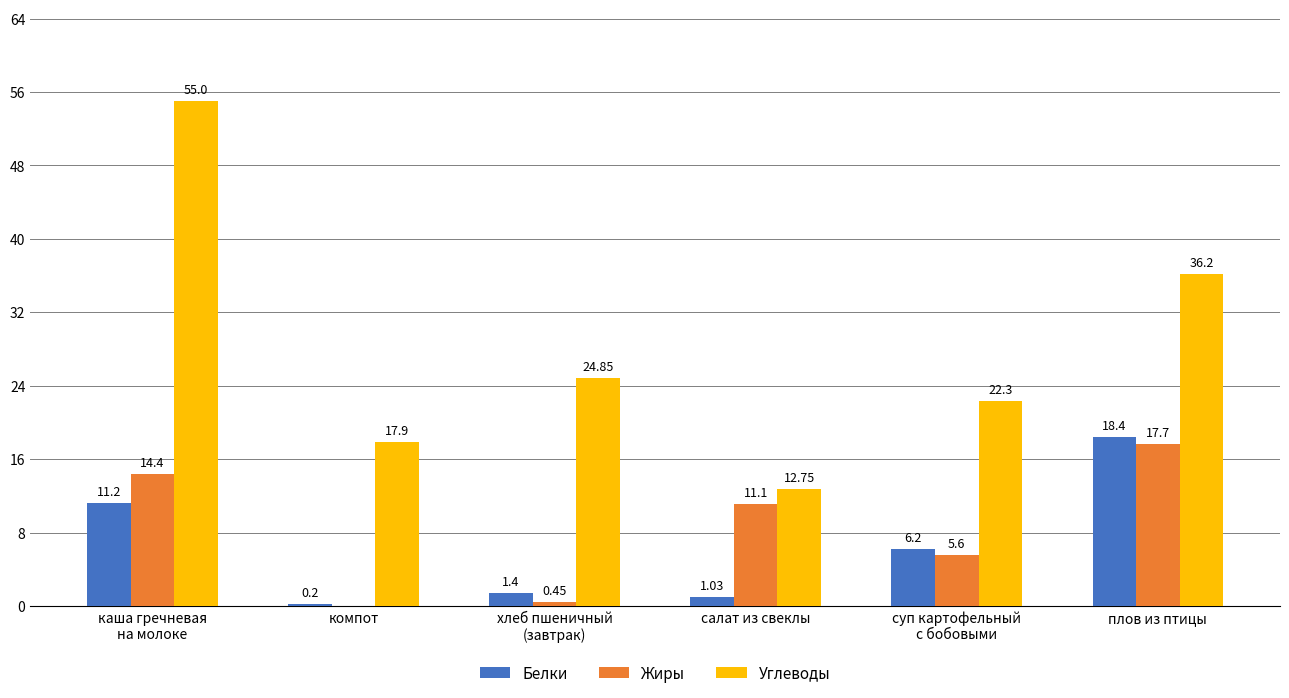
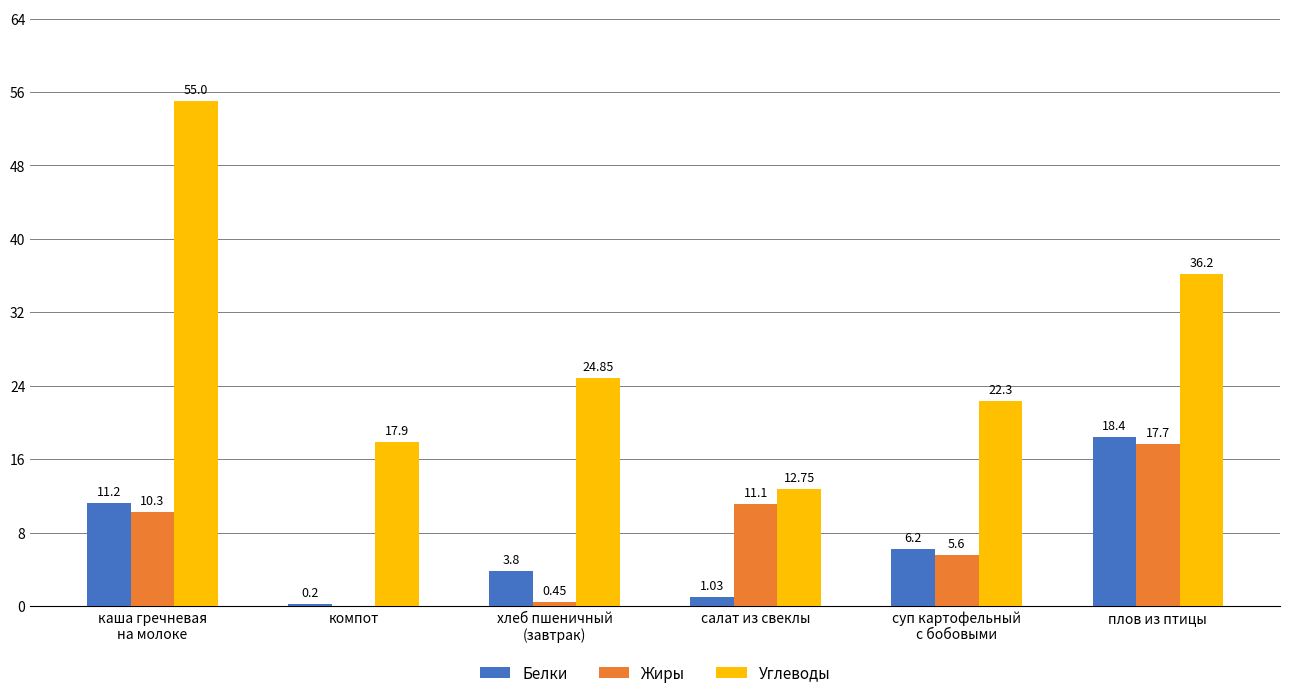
  {
    "Белки": {
      "каша гречневая на молоке": 11.2,
      "компот": 0.2,
-     "хлеб пшеничный (завтрак)": 1.4,
+     "хлеб пшеничный (завтрак)": 3.8,
      "салат из свеклы": 1.03,
      "суп картофельный с бобовыми": 6.2,
      "плов из птицы": 18.4
    },
    "Жиры": {
-     "каша гречневая на молоке": 14.4,
+     "каша гречневая на молоке": 10.3,
      "хлеб пшеничный (завтрак)": 0.45,
      "салат из свеклы": 11.1,
      "суп картофельный с бобовыми": 5.6,
      "плов из птицы": 17.7
    },
    "Углеводы": {
      "каша гречневая на молоке": 55.0,
      "компот": 17.9,
      "хлеб пшеничный (завтрак)": 24.85,
      "салат из свеклы": 12.75,
      "суп картофельный с бобовыми": 22.3,
      "плов из птицы": 36.2
    }
  }
